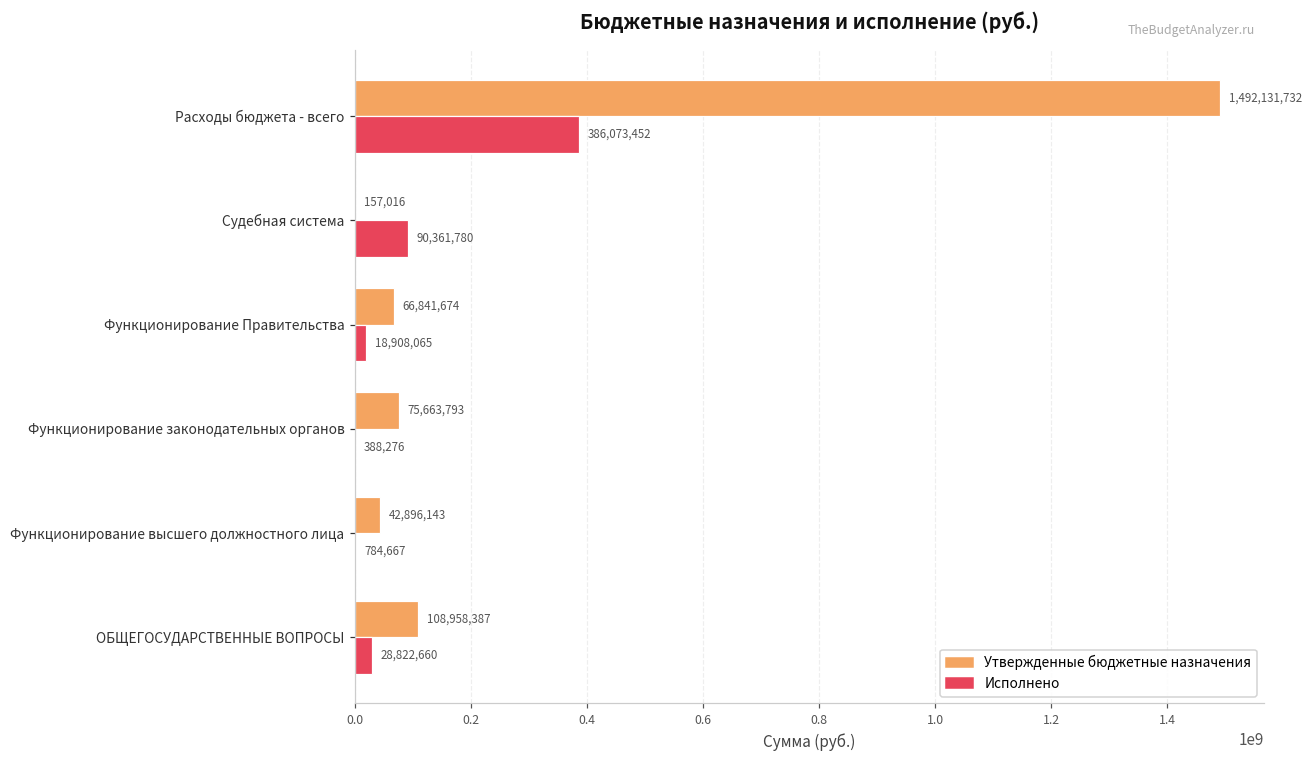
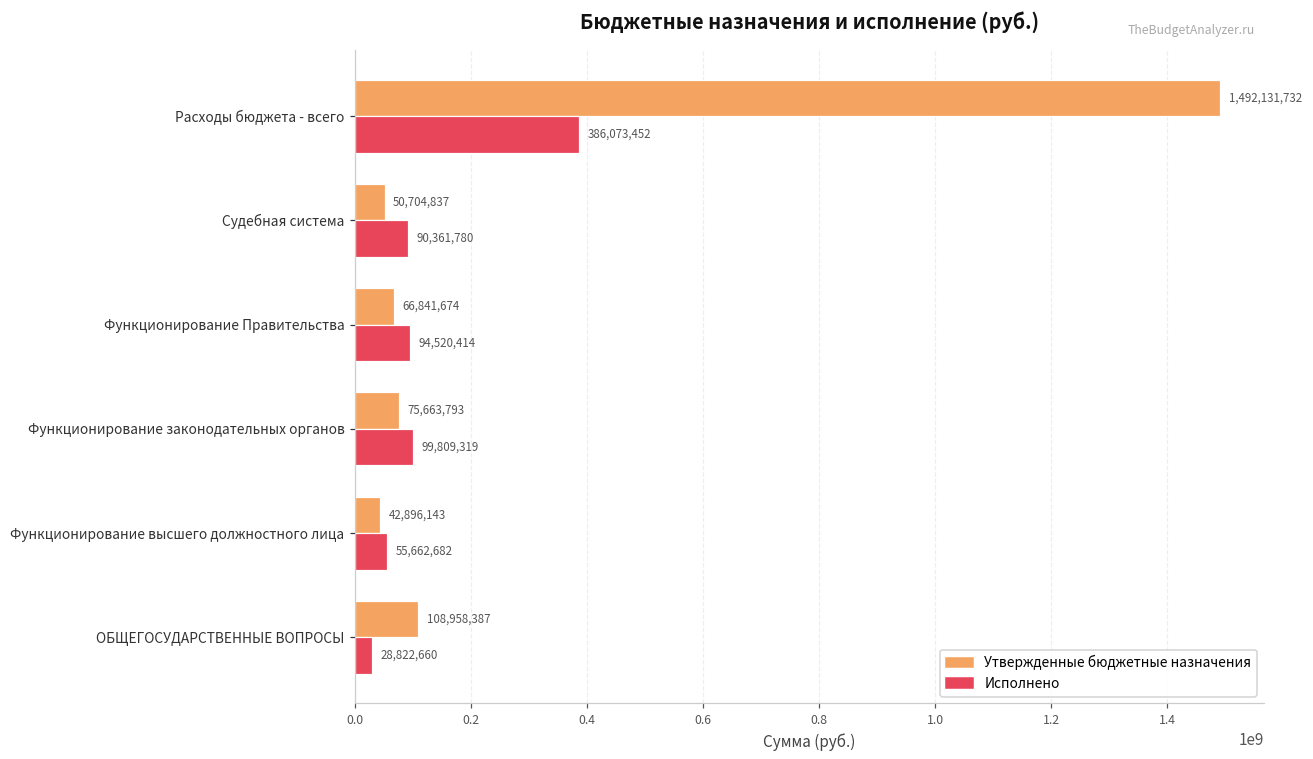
  {
    "Утвержденные бюджетные назначения": {
      "Расходы бюджета - всего": "1,492,131,732",
-     "Судебная система": "157,016",
+     "Судебная система": "50,704,837",
      "Функционирование Правительства": "66,841,674",
      "Функционирование законодательных органов": "75,663,793",
      "Функционирование высшего должностного лица": "42,896,143",
      "ОБЩЕГОСУДАРСТВЕННЫЕ ВОПРОСЫ": "108,958,387"
    },
    "Исполнено": {
      "Расходы бюджета - всего": "386,073,452",
      "Судебная система": "90,361,780",
-     "Функционирование Правительства": "18,908,065",
-     "Функционирование законодательных органов": "388,276",
-     "Функционирование высшего должностного лица": "784,667",
+     "Функционирование Правительства": "94,520,414",
+     "Функционирование законодательных органов": "99,809,319",
+     "Функционирование высшего должностного лица": "55,662,682",
      "ОБЩЕГОСУДАРСТВЕННЫЕ ВОПРОСЫ": "28,822,660"
    }
  }
